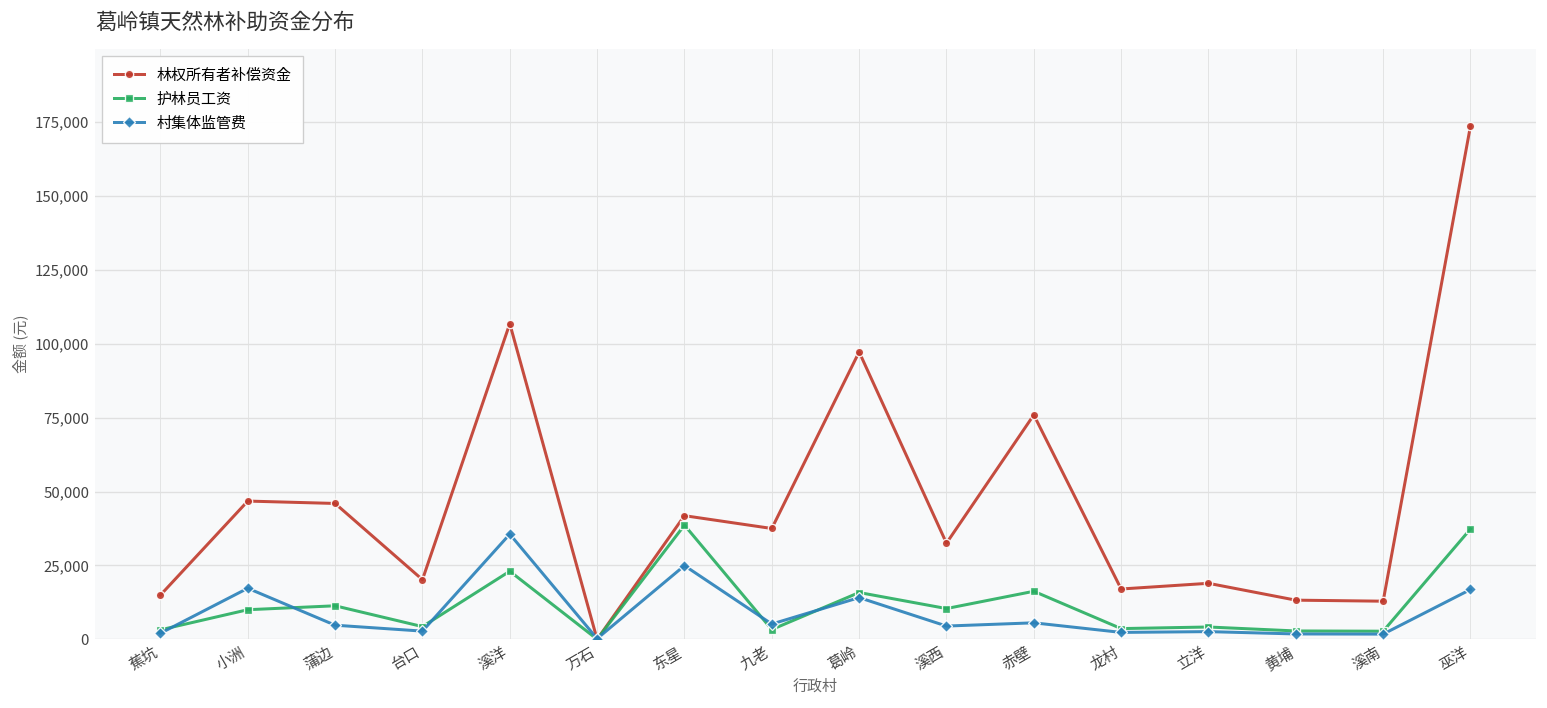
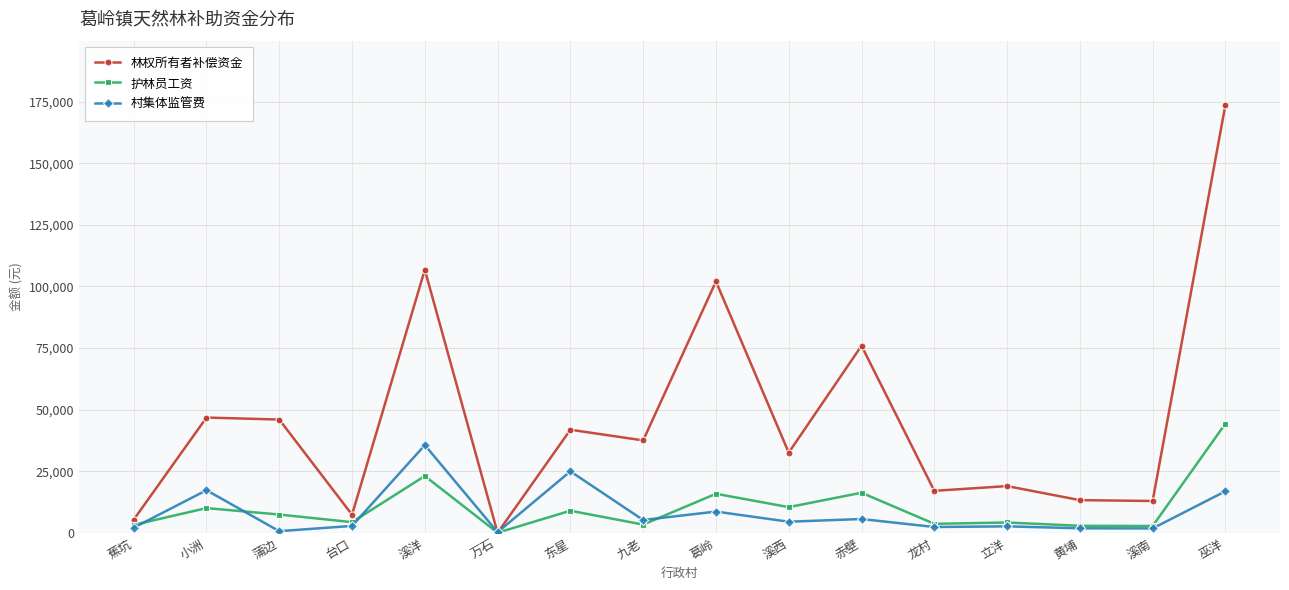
  {
    "林权所有者补偿资金": {
-     "蕉坑": "15,000",
+     "蕉坑": "5,000",
      "小洲": "47,000",
      "蒲边": "46,000",
-     "台口": "20,000",
+     "台口": "7,000",
      "溪洋": "107,000",
      "东星": "42,000",
      "九老": "38,000",
-     "葛岭": "97,000",
+     "葛岭": "102,000",
      "溪西": "33,000",
      "赤壁": "76,000",
      "龙村": "17,000",
      "立洋": "19,000",
      "黄埔": "13,000",
      "溪南": "13,000",
      "巫洋": "174,000"
    },
    "护林员工资": {
      "蕉坑": "3,000",
      "小洲": "10,000",
-     "蒲边": "11,000",
+     "蒲边": "7,000",
      "台口": "4,000",
      "溪洋": "23,000",
-     "东星": "39,000",
+     "东星": "9,000",
      "九老": "3,000",
      "葛岭": "16,000",
      "溪西": "10,000",
      "赤壁": "16,000",
      "龙村": "4,000",
      "立洋": "4,000",
-     "巫洋": "37,000"
+     "巫洋": "44,000"
    },
    "村集体监管费": {
      "蕉坑": "2,000",
      "小洲": "17,000",
-     "蒲边": "5,000",
+     "蒲边": "1,000",
      "台口": "3,000",
      "溪洋": "36,000",
      "东星": "25,000",
      "九老": "5,000",
-     "葛岭": "14,000",
+     "葛岭": "9,000",
      "溪西": "5,000",
      "赤壁": "6,000",
      "龙村": "2,000",
      "立洋": "3,000",
      "巫洋": "17,000"
    }
  }
